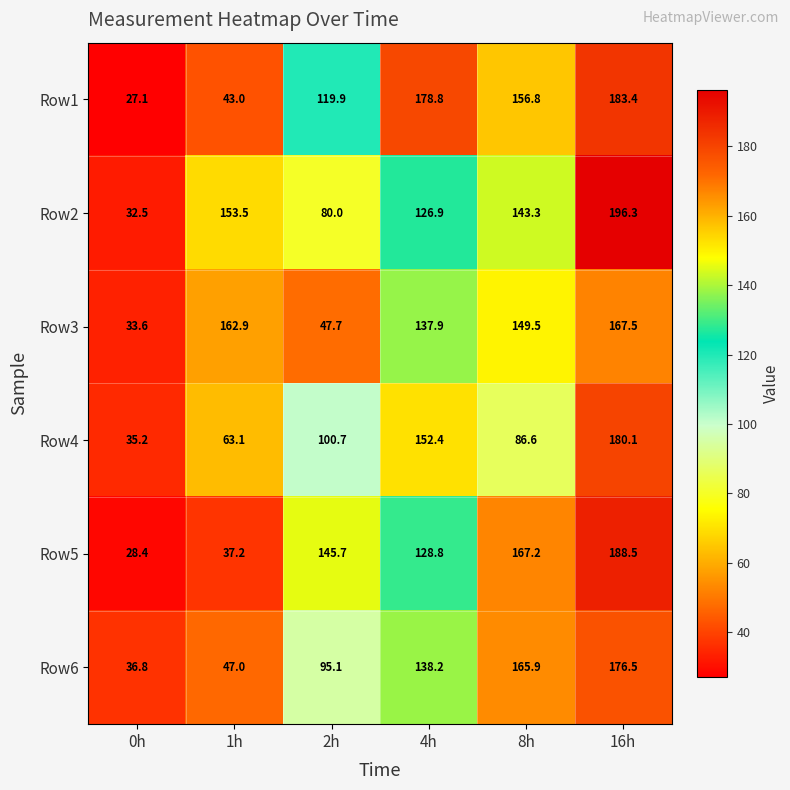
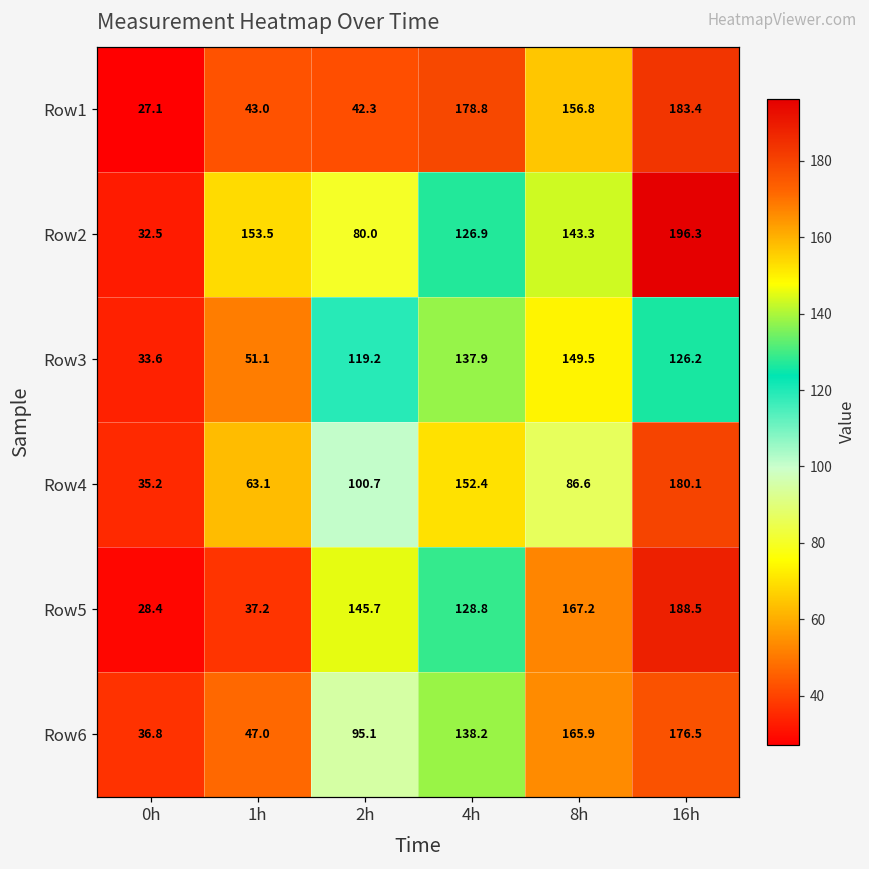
  {
    "Row1": {
      "0h": 27.1,
      "1h": 43.0,
-     "2h": 119.9,
+     "2h": 42.3,
      "4h": 178.8,
      "8h": 156.8,
      "16h": 183.4
    },
    "Row2": {
      "0h": 32.5,
      "1h": 153.5,
      "2h": 80.0,
      "4h": 126.9,
      "8h": 143.3,
      "16h": 196.3
    },
    "Row3": {
      "0h": 33.6,
-     "1h": 162.9,
-     "2h": 47.7,
+     "1h": 51.1,
+     "2h": 119.2,
      "4h": 137.9,
      "8h": 149.5,
-     "16h": 167.5
+     "16h": 126.2
    },
    "Row4": {
      "0h": 35.2,
      "1h": 63.1,
      "2h": 100.7,
      "4h": 152.4,
      "8h": 86.6,
      "16h": 180.1
    },
    "Row5": {
      "0h": 28.4,
      "1h": 37.2,
      "2h": 145.7,
      "4h": 128.8,
      "8h": 167.2,
      "16h": 188.5
    },
    "Row6": {
      "0h": 36.8,
      "1h": 47.0,
      "2h": 95.1,
      "4h": 138.2,
      "8h": 165.9,
      "16h": 176.5
    }
  }
